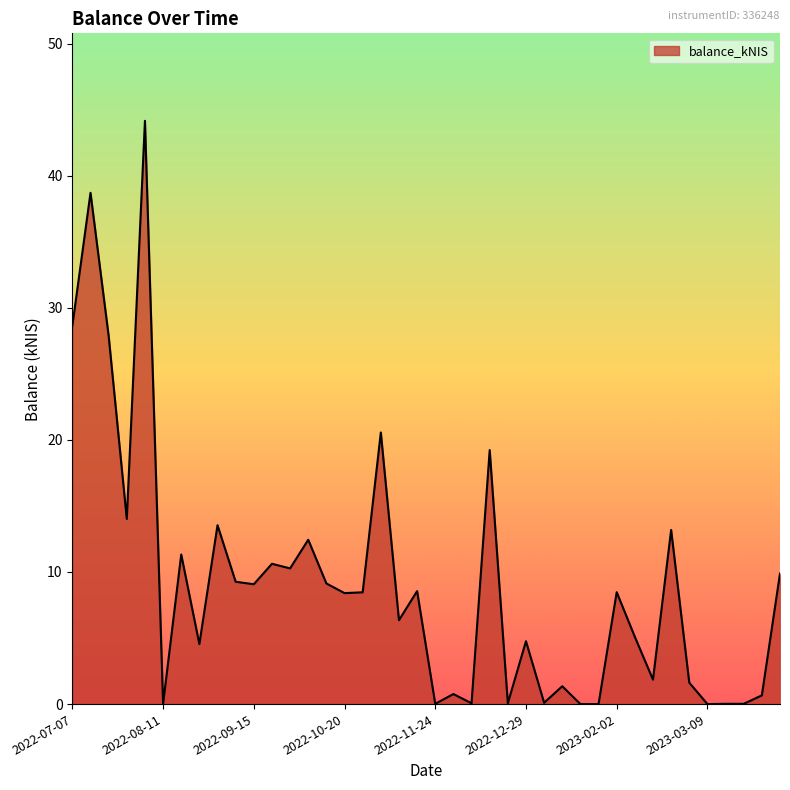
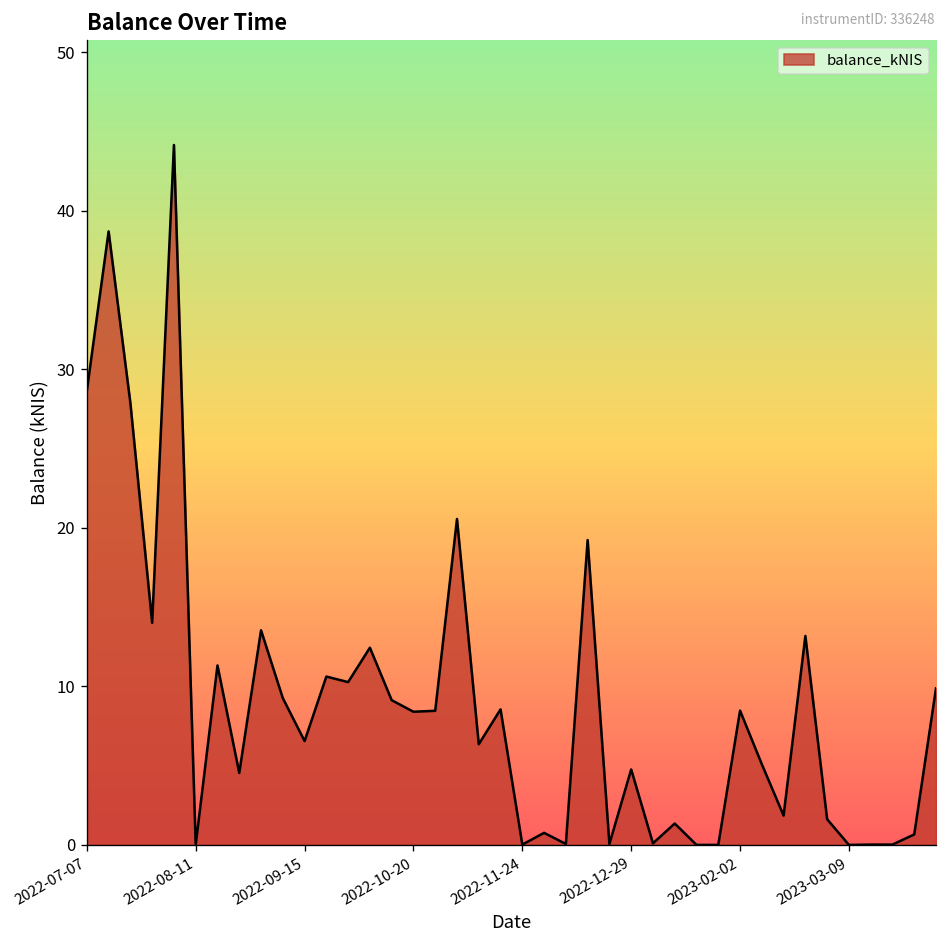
  {
    "2022-07-07": 28.6,
    "2022-08-11": 0.0,
-   "2022-09-15": 9.1,
+   "2022-09-15": 6.6,
    "2022-10-20": 8.4,
    "2022-11-24": 0.0,
    "2022-12-29": 4.8,
    "2023-02-02": 8.5,
    "2023-03-09": 0.0
  }
